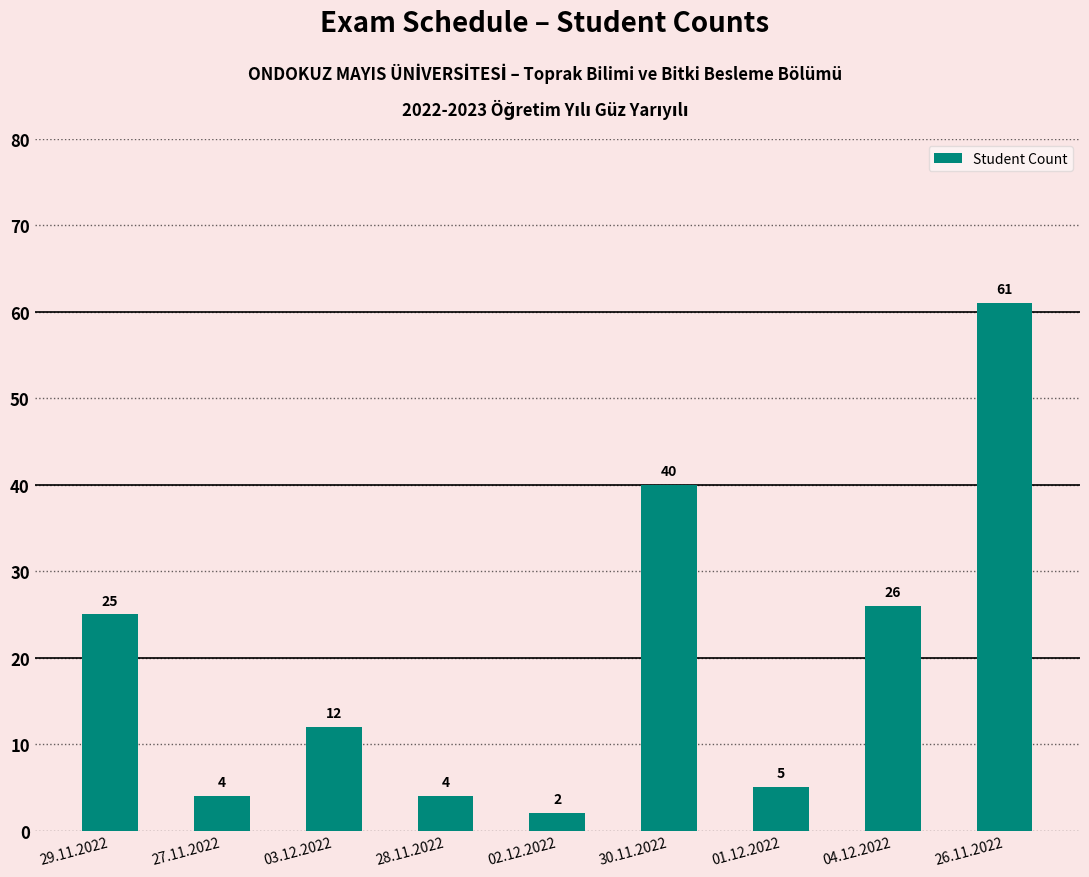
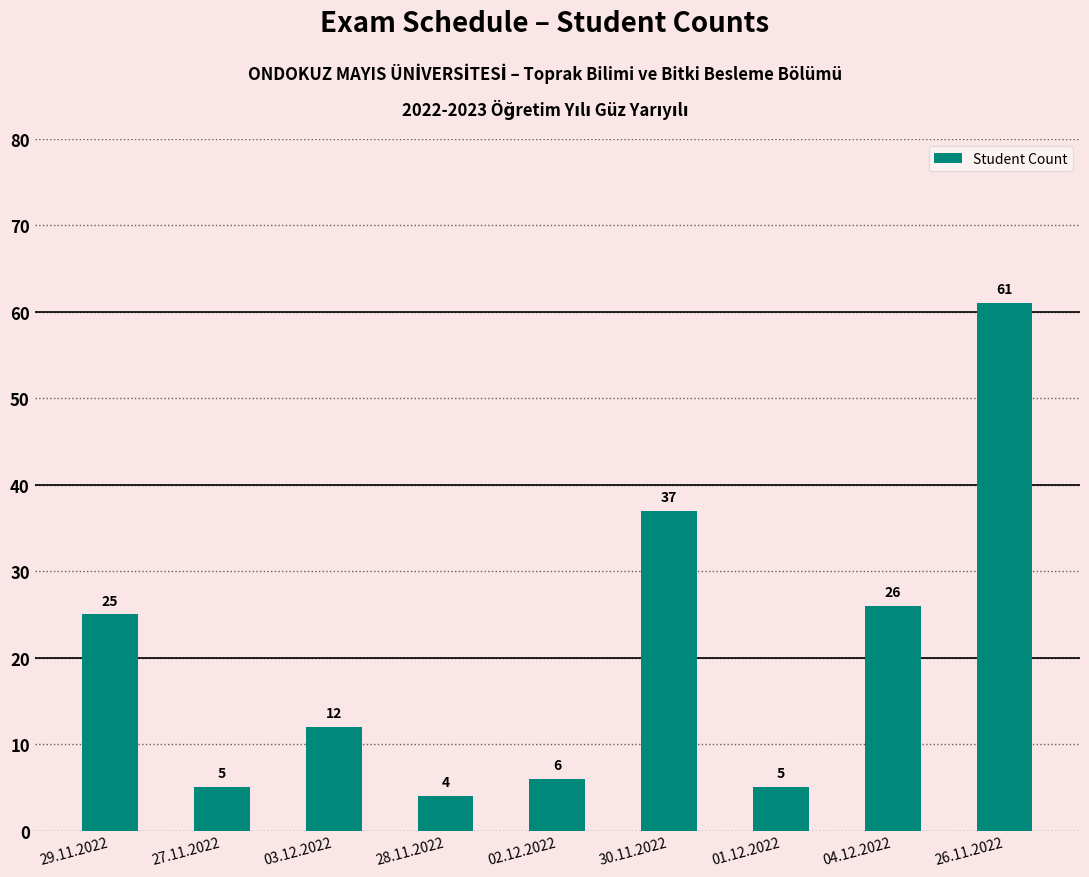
  {
    "29.11.2022": 25,
-   "27.11.2022": 4,
+   "27.11.2022": 5,
    "03.12.2022": 12,
    "28.11.2022": 4,
-   "02.12.2022": 2,
-   "30.11.2022": 40,
+   "02.12.2022": 6,
+   "30.11.2022": 37,
    "01.12.2022": 5,
    "04.12.2022": 26,
    "26.11.2022": 61
  }
